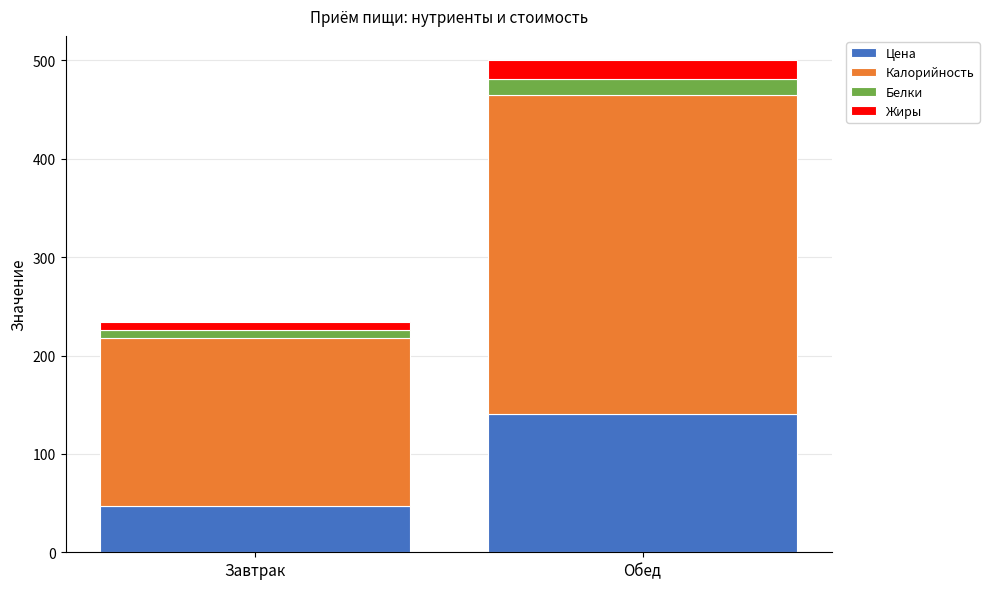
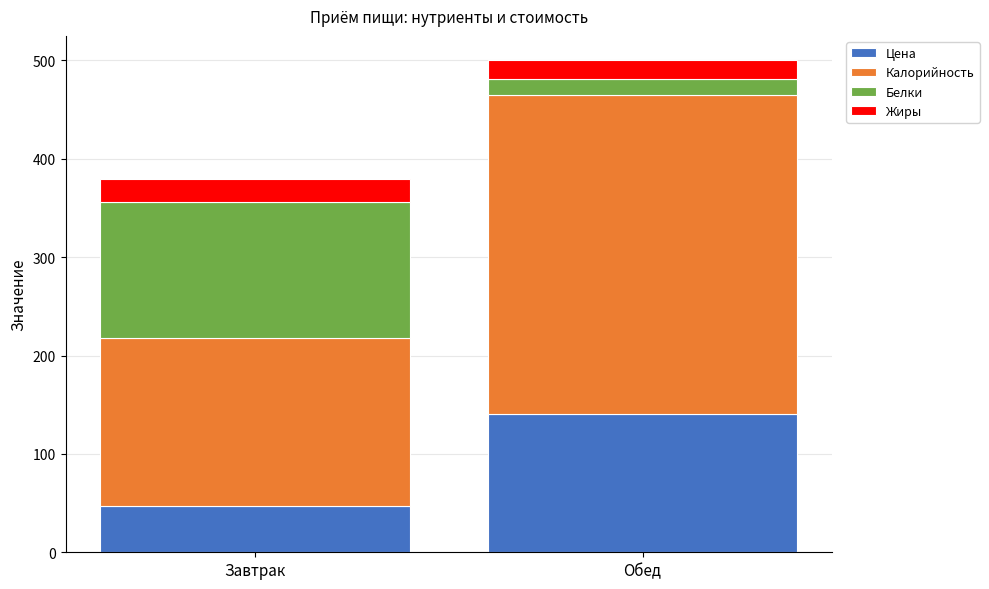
  {
    "Цена": {
      "Завтрак": 50,
      "Обед": 140
    },
    "Калорийность": {
      "Завтрак": 170,
      "Обед": 330
    },
    "Белки": {
-     "Завтрак": 10,
+     "Завтрак": 140,
      "Обед": 20
    },
    "Жиры": {
-     "Завтрак": 10,
+     "Завтрак": 20,
      "Обед": 20
    }
  }
